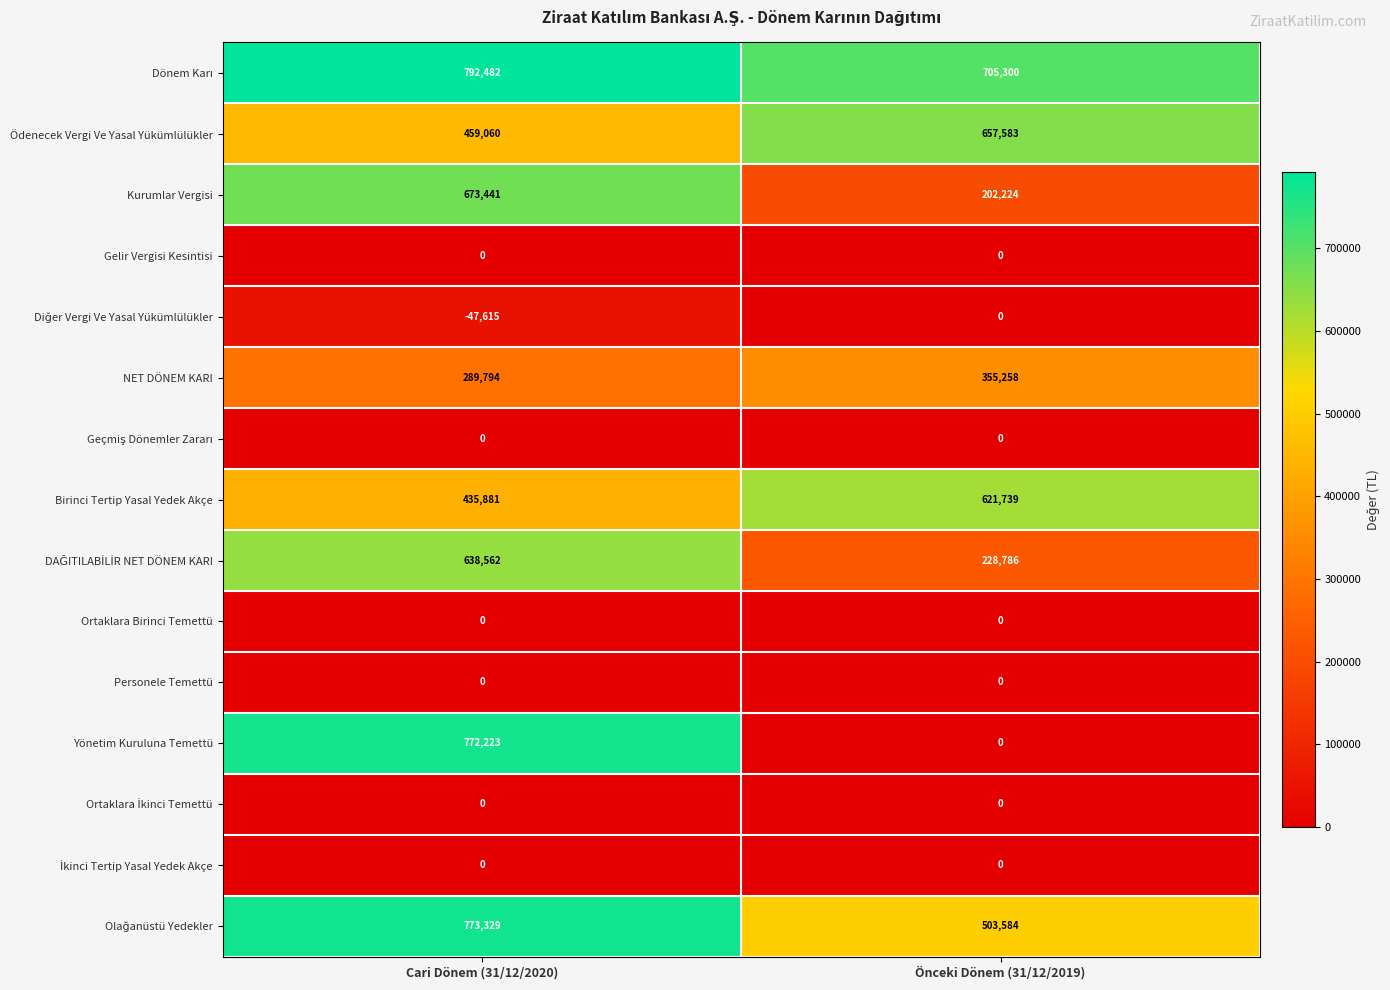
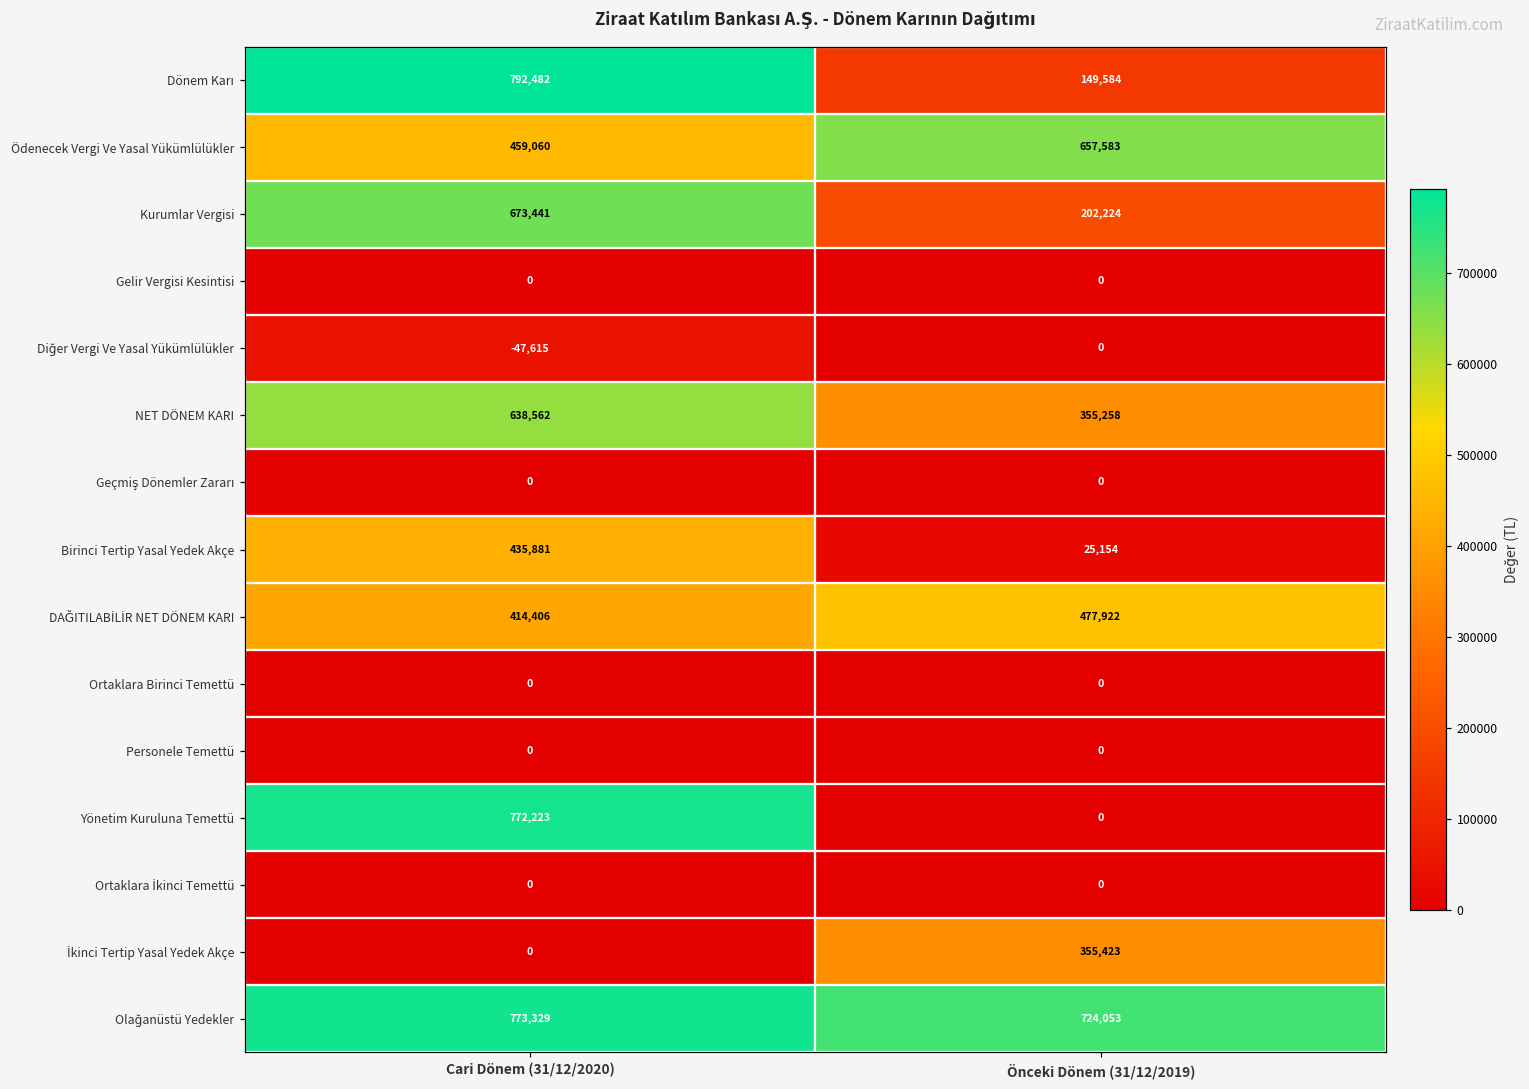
  {
    "Dönem Karı": {
      "Cari Dönem (31/12/2020)": "792,482",
-     "Önceki Dönem (31/12/2019)": "705,300"
+     "Önceki Dönem (31/12/2019)": "149,584"
    },
    "Ödenecek Vergi Ve Yasal Yükümlülükler": {
      "Cari Dönem (31/12/2020)": "459,060",
      "Önceki Dönem (31/12/2019)": "657,583"
    },
    "Kurumlar Vergisi": {
      "Cari Dönem (31/12/2020)": "673,441",
      "Önceki Dönem (31/12/2019)": "202,224"
    },
    "Gelir Vergisi Kesintisi": {
      "Cari Dönem (31/12/2020)": "0",
      "Önceki Dönem (31/12/2019)": "0"
    },
    "Diğer Vergi Ve Yasal Yükümlülükler": {
      "Cari Dönem (31/12/2020)": "-47,615",
      "Önceki Dönem (31/12/2019)": "0"
    },
    "NET DÖNEM KARI": {
-     "Cari Dönem (31/12/2020)": "289,794",
+     "Cari Dönem (31/12/2020)": "638,562",
      "Önceki Dönem (31/12/2019)": "355,258"
    },
    "Geçmiş Dönemler Zararı": {
      "Cari Dönem (31/12/2020)": "0",
      "Önceki Dönem (31/12/2019)": "0"
    },
    "Birinci Tertip Yasal Yedek Akçe": {
      "Cari Dönem (31/12/2020)": "435,881",
-     "Önceki Dönem (31/12/2019)": "621,739"
+     "Önceki Dönem (31/12/2019)": "25,154"
    },
    "DAĞITILABİLİR NET DÖNEM KARI": {
-     "Cari Dönem (31/12/2020)": "638,562",
-     "Önceki Dönem (31/12/2019)": "228,786"
+     "Cari Dönem (31/12/2020)": "414,406",
+     "Önceki Dönem (31/12/2019)": "477,922"
    },
    "Ortaklara Birinci Temettü": {
      "Cari Dönem (31/12/2020)": "0",
      "Önceki Dönem (31/12/2019)": "0"
    },
    "Personele Temettü": {
      "Cari Dönem (31/12/2020)": "0",
      "Önceki Dönem (31/12/2019)": "0"
    },
    "Yönetim Kuruluna Temettü": {
      "Cari Dönem (31/12/2020)": "772,223",
      "Önceki Dönem (31/12/2019)": "0"
    },
    "Ortaklara İkinci Temettü": {
      "Cari Dönem (31/12/2020)": "0",
      "Önceki Dönem (31/12/2019)": "0"
    },
    "İkinci Tertip Yasal Yedek Akçe": {
      "Cari Dönem (31/12/2020)": "0",
-     "Önceki Dönem (31/12/2019)": "0"
+     "Önceki Dönem (31/12/2019)": "355,423"
    },
    "Olağanüstü Yedekler": {
      "Cari Dönem (31/12/2020)": "773,329",
-     "Önceki Dönem (31/12/2019)": "503,584"
+     "Önceki Dönem (31/12/2019)": "724,053"
    }
  }
